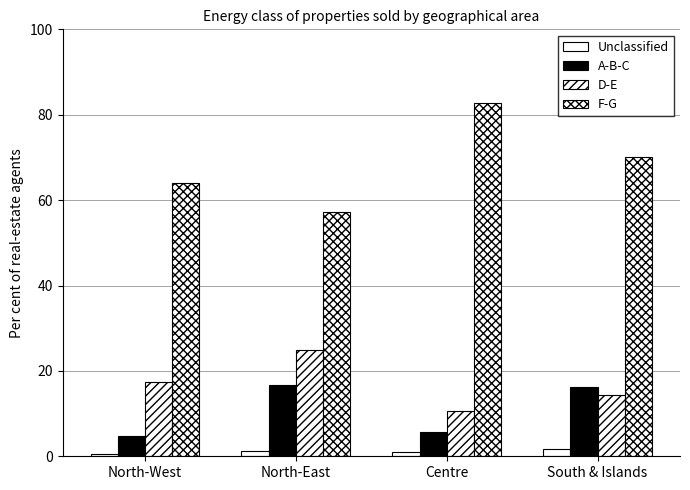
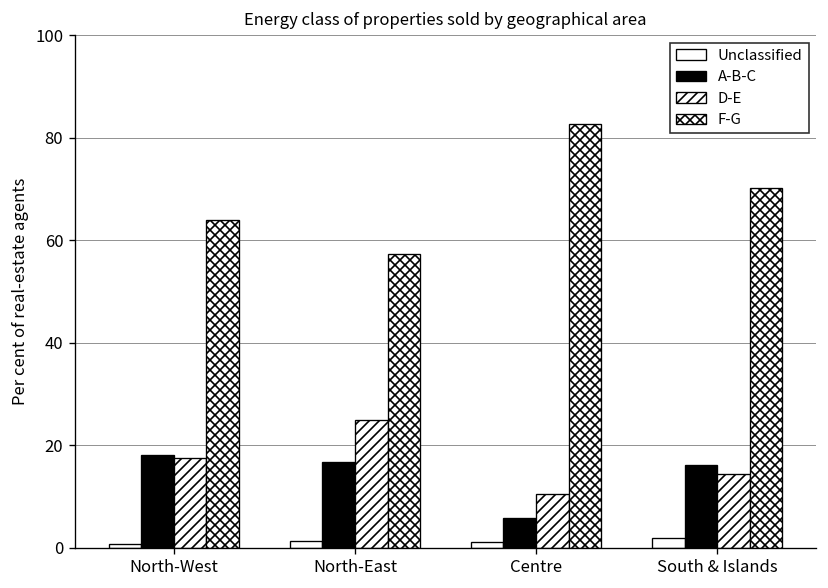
  {
    "A-B-C": {
-     "North-West": 5,
+     "North-West": 18,
      "North-East": 17,
      "Centre": 6,
      "South & Islands": 16
    }
  }
